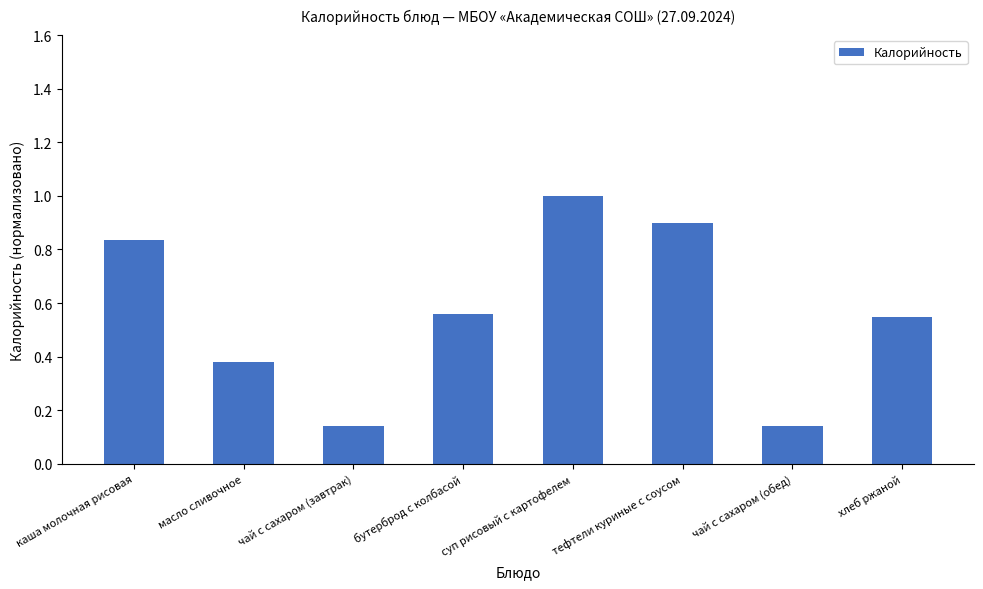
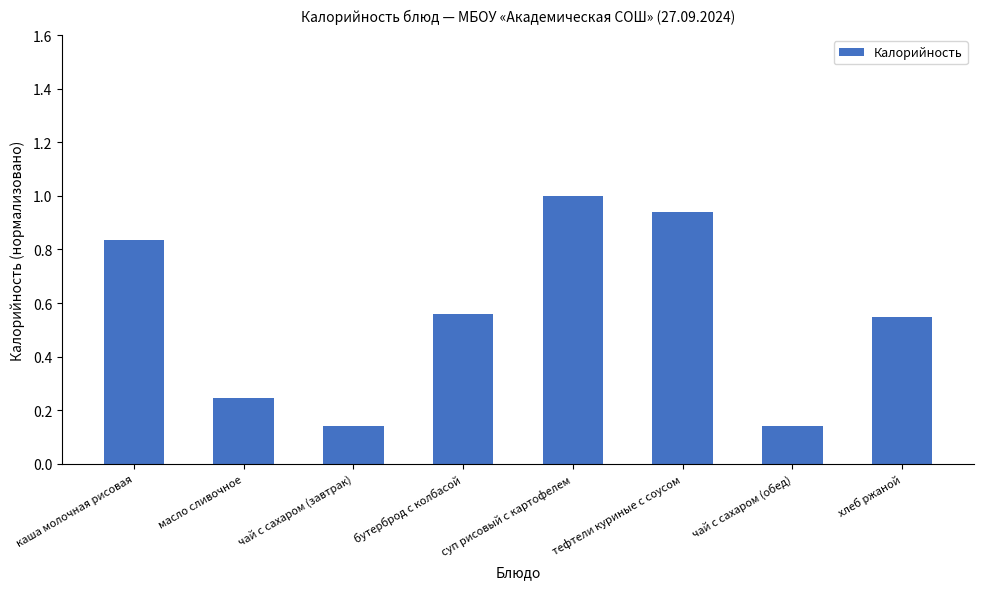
  {
    "каша молочная рисовая": 0.84,
-   "масло сливочное": 0.38,
+   "масло сливочное": 0.25,
    "чай с сахаром (завтрак)": 0.14,
    "бутерброд с колбасой": 0.56,
    "суп рисовый с картофелем": 1.00,
-   "тефтели куриные с соусом": 0.90,
+   "тефтели куриные с соусом": 0.94,
    "чай с сахаром (обед)": 0.14,
    "хлеб ржаной": 0.55
  }
